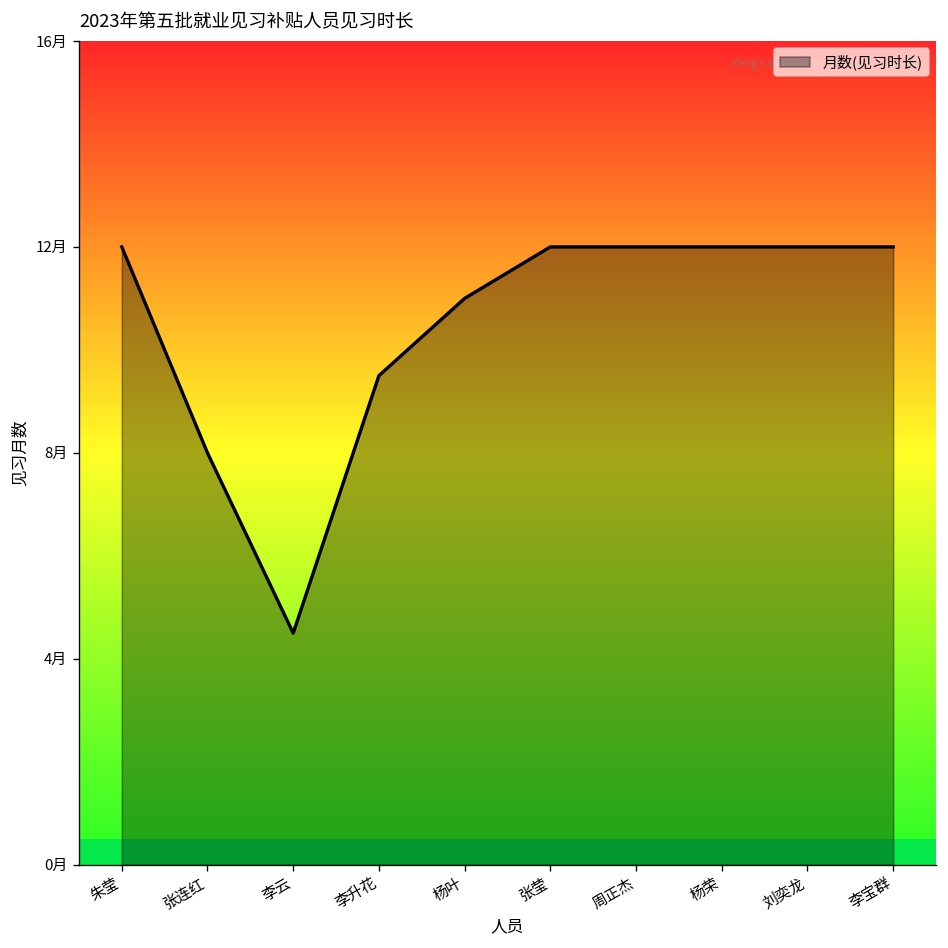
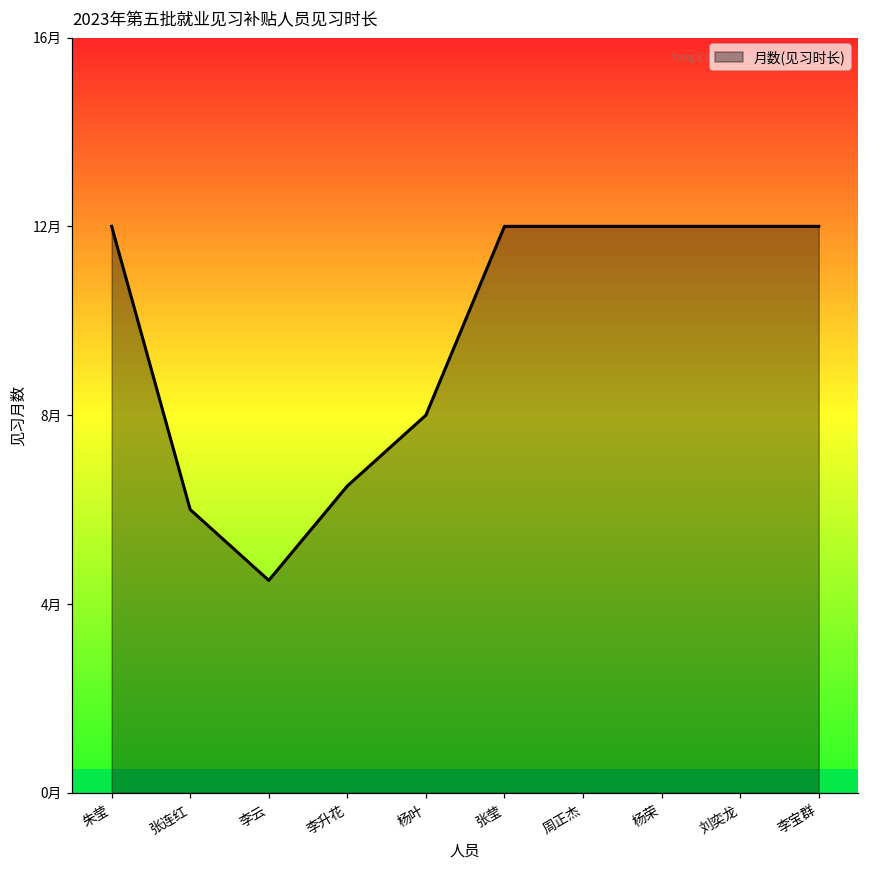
  {
    "朱莹": "12.0月",
-   "张连红": "8月",
+   "张连红": "6月",
    "李云": "4.5月",
-   "李升花": "9.5月",
-   "杨叶": "11月",
+   "李升花": "6.5月",
+   "杨叶": "8月",
    "张莹": "12.0月",
    "周正杰": "12.0月",
    "杨荣": "12.0月",
    "刘奕龙": "12.0月",
    "李宝群": "12.0月"
  }
